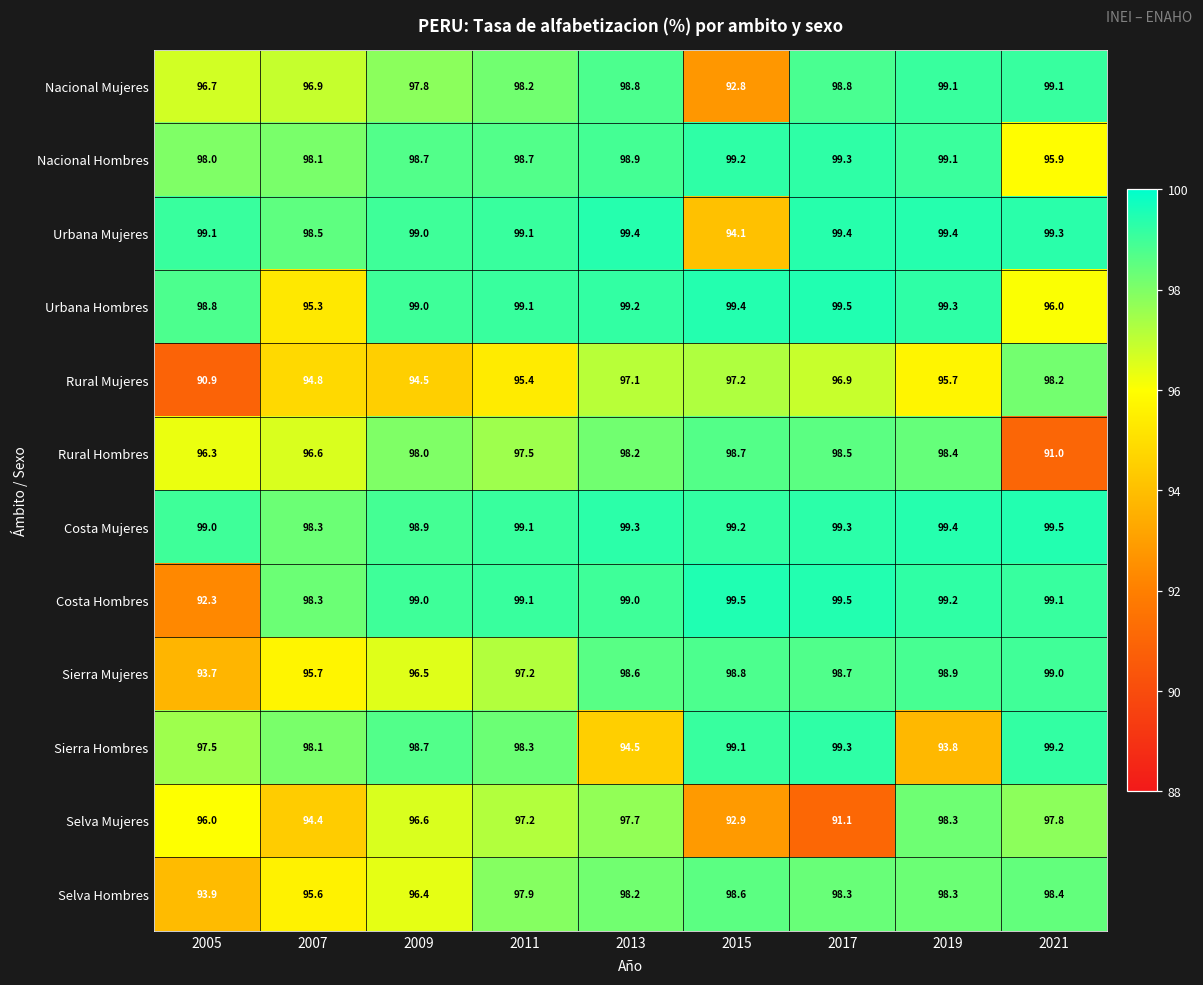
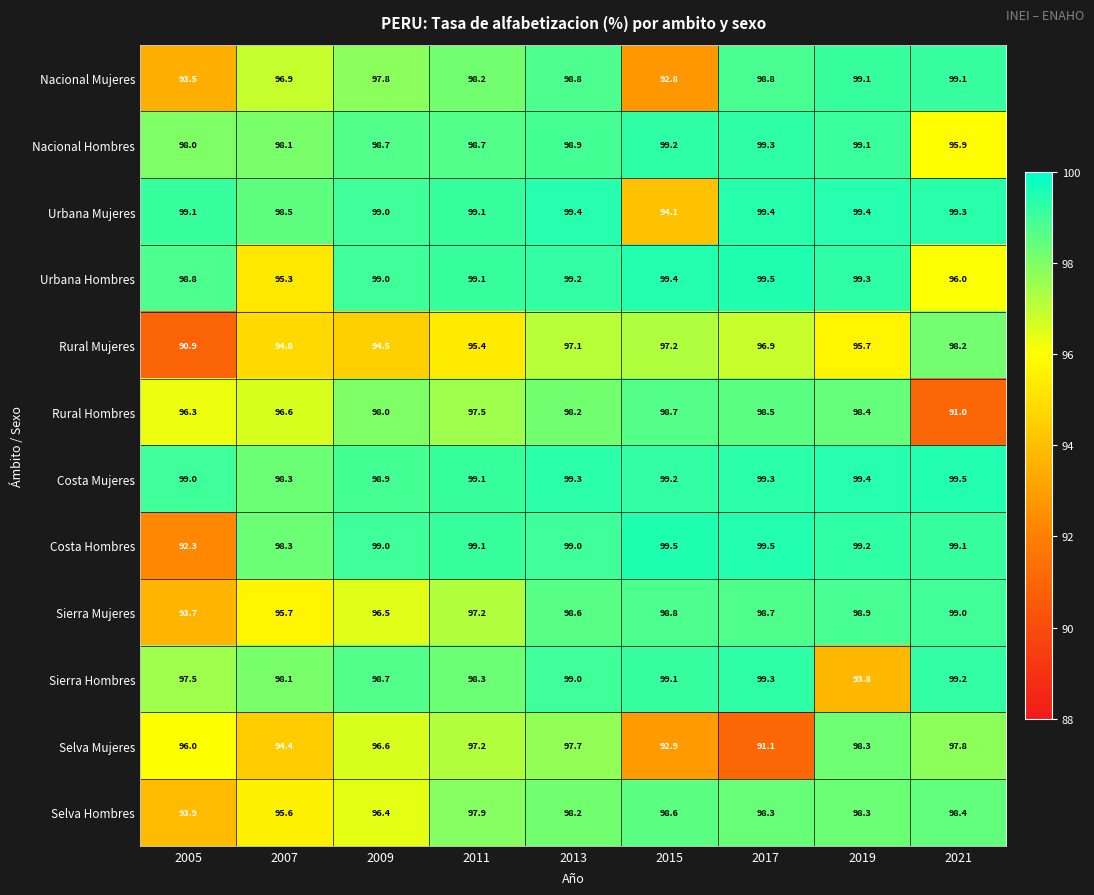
  {
    "Nacional Mujeres": {
-     "2005": 96.7,
+     "2005": 93.5,
      "2007": 96.9,
      "2009": 97.8,
      "2011": 98.2,
      "2013": 98.8,
      "2015": 92.8,
      "2017": 98.8,
      "2019": 99.1,
      "2021": 99.1
    },
    "Nacional Hombres": {
      "2005": 98.0,
      "2007": 98.1,
      "2009": 98.7,
      "2011": 98.7,
      "2013": 98.9,
      "2015": 99.2,
      "2017": 99.3,
      "2019": 99.1,
      "2021": 95.9
    },
    "Urbana Mujeres": {
      "2005": 99.1,
      "2007": 98.5,
      "2009": 99.0,
      "2011": 99.1,
      "2013": 99.4,
      "2015": 94.1,
      "2017": 99.4,
      "2019": 99.4,
      "2021": 99.3
    },
    "Urbana Hombres": {
      "2005": 98.8,
      "2007": 95.3,
      "2009": 99.0,
      "2011": 99.1,
      "2013": 99.2,
      "2015": 99.4,
      "2017": 99.5,
      "2019": 99.3,
      "2021": 96.0
    },
    "Rural Mujeres": {
      "2005": 90.9,
      "2007": 94.8,
      "2009": 94.5,
      "2011": 95.4,
      "2013": 97.1,
      "2015": 97.2,
      "2017": 96.9,
      "2019": 95.7,
      "2021": 98.2
    },
    "Rural Hombres": {
      "2005": 96.3,
      "2007": 96.6,
      "2009": 98.0,
      "2011": 97.5,
      "2013": 98.2,
      "2015": 98.7,
      "2017": 98.5,
      "2019": 98.4,
      "2021": 91.0
    },
    "Costa Mujeres": {
      "2005": 99.0,
      "2007": 98.3,
      "2009": 98.9,
      "2011": 99.1,
      "2013": 99.3,
      "2015": 99.2,
      "2017": 99.3,
      "2019": 99.4,
      "2021": 99.5
    },
    "Costa Hombres": {
      "2005": 92.3,
      "2007": 98.3,
      "2009": 99.0,
      "2011": 99.1,
      "2013": 99.0,
      "2015": 99.5,
      "2017": 99.5,
      "2019": 99.2,
      "2021": 99.1
    },
    "Sierra Mujeres": {
      "2005": 93.7,
      "2007": 95.7,
      "2009": 96.5,
      "2011": 97.2,
      "2013": 98.6,
      "2015": 98.8,
      "2017": 98.7,
      "2019": 98.9,
      "2021": 99.0
    },
    "Sierra Hombres": {
      "2005": 97.5,
      "2007": 98.1,
      "2009": 98.7,
      "2011": 98.3,
-     "2013": 94.5,
+     "2013": 99.0,
      "2015": 99.1,
      "2017": 99.3,
      "2019": 93.8,
      "2021": 99.2
    },
    "Selva Mujeres": {
      "2005": 96.0,
      "2007": 94.4,
      "2009": 96.6,
      "2011": 97.2,
      "2013": 97.7,
      "2015": 92.9,
      "2017": 91.1,
      "2019": 98.3,
      "2021": 97.8
    },
    "Selva Hombres": {
      "2005": 93.9,
      "2007": 95.6,
      "2009": 96.4,
      "2011": 97.9,
      "2013": 98.2,
      "2015": 98.6,
      "2017": 98.3,
      "2019": 98.3,
      "2021": 98.4
    }
  }
